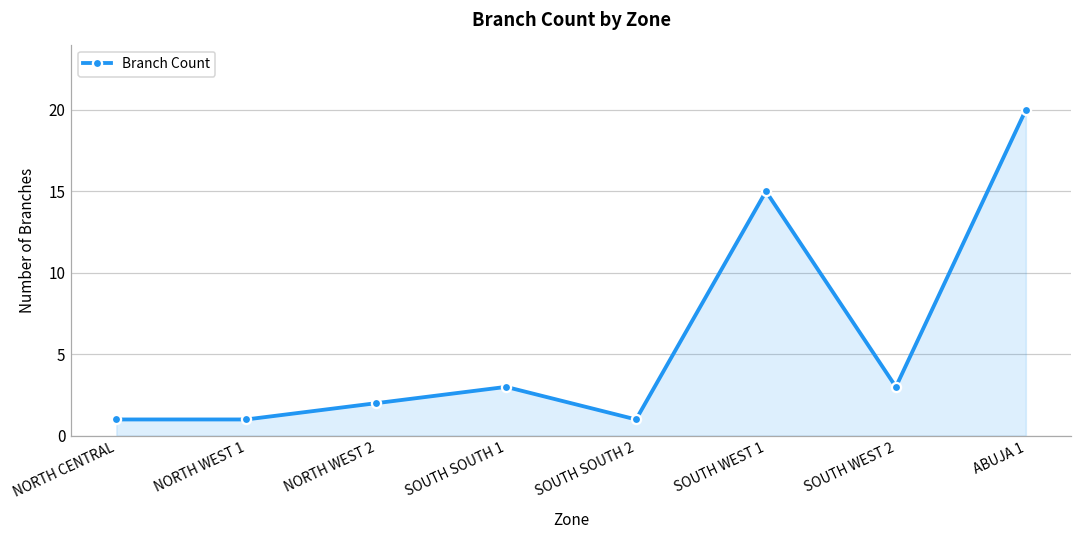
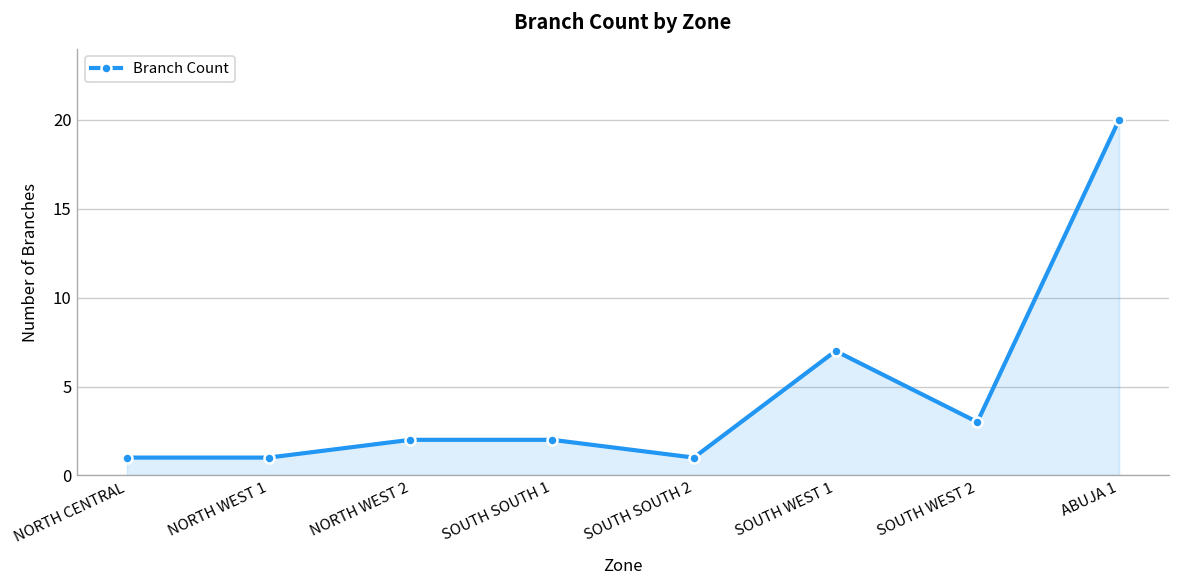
  {
    "NORTH CENTRAL": 1,
    "NORTH WEST 1": 1,
    "NORTH WEST 2": 2,
-   "SOUTH SOUTH 1": 3,
+   "SOUTH SOUTH 1": 2,
    "SOUTH SOUTH 2": 1,
-   "SOUTH WEST 1": 15,
+   "SOUTH WEST 1": 7,
    "SOUTH WEST 2": 3,
    "ABUJA 1": 20
  }
